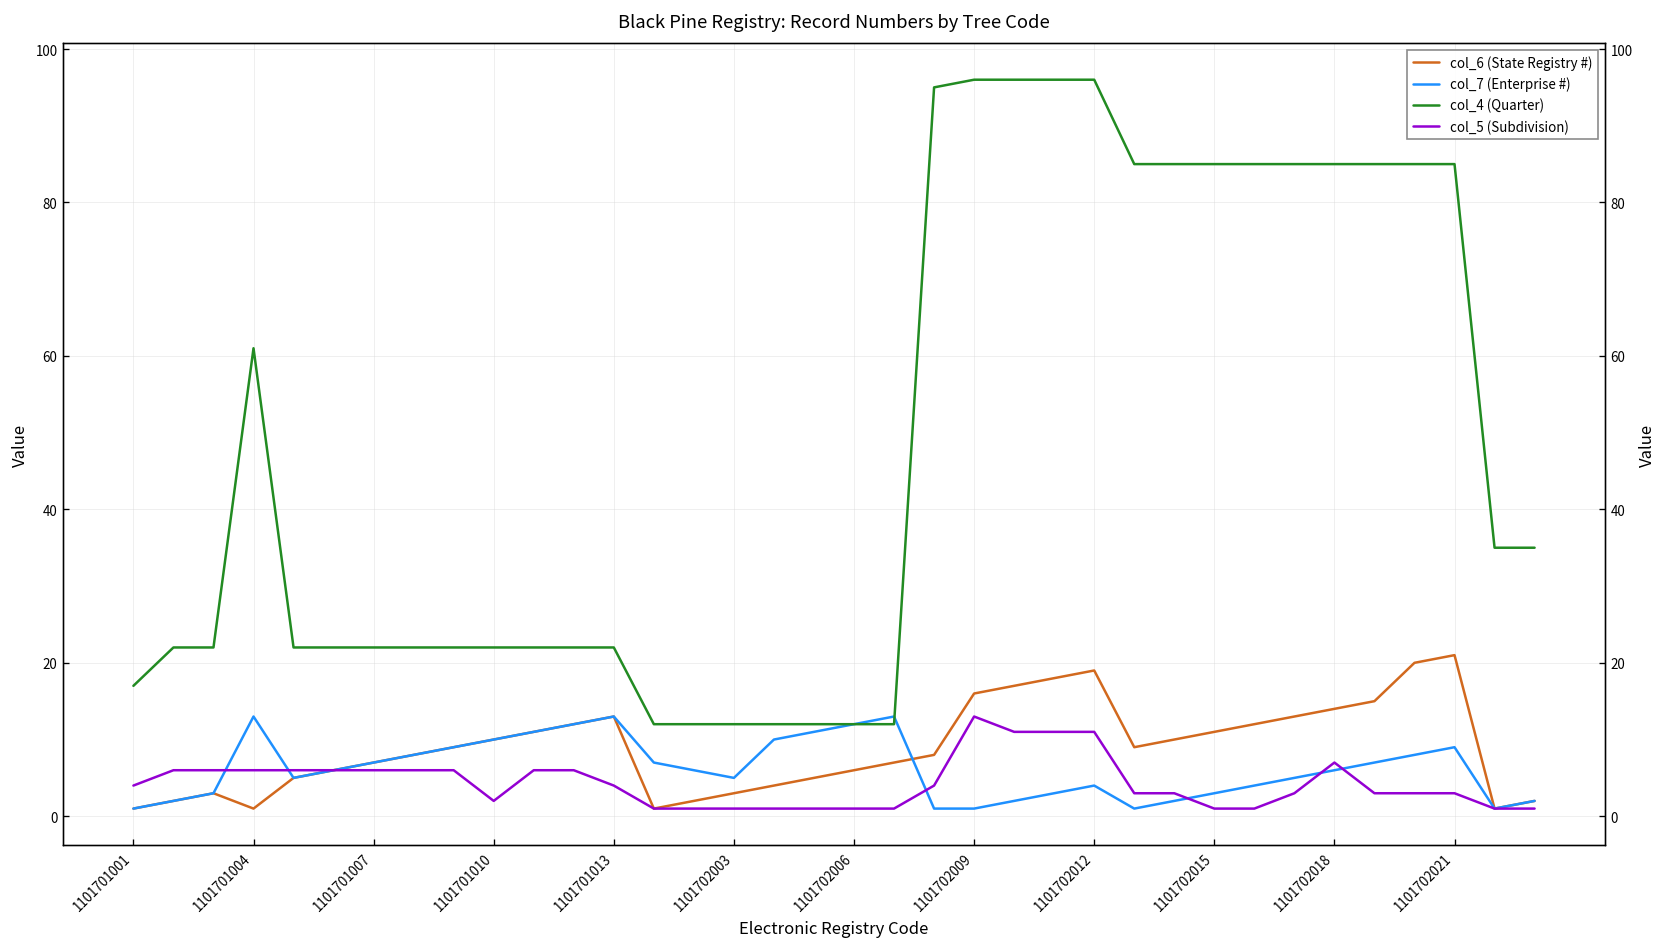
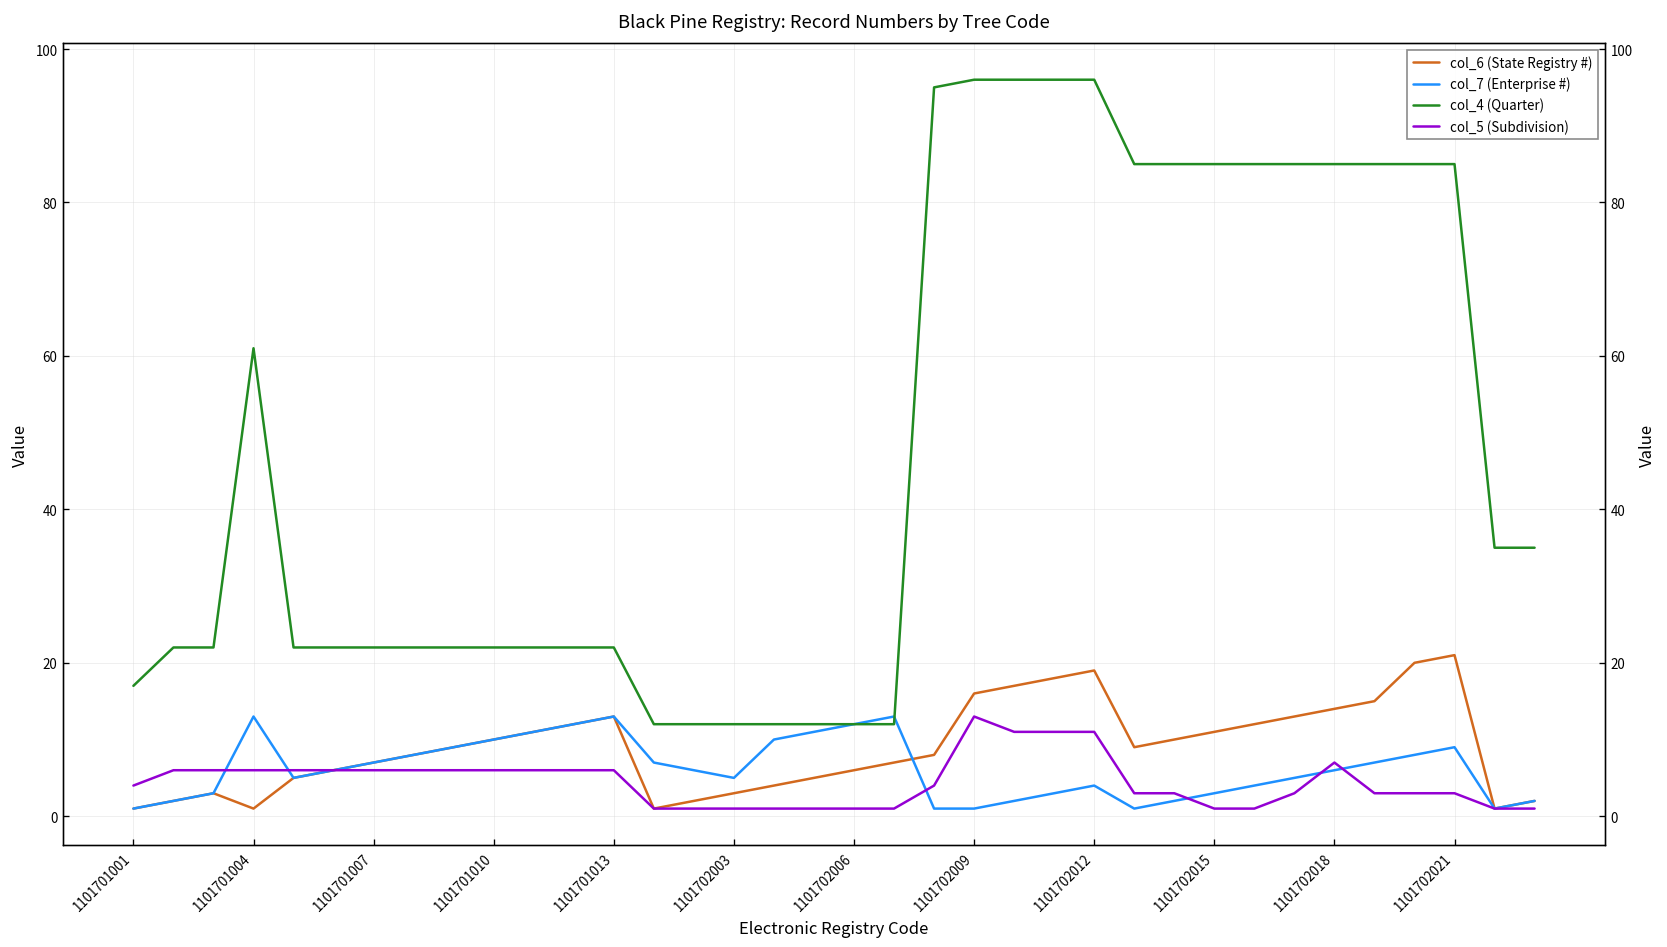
  {
    "col_6 (State Registry #)": {
      "1101701004": 1,
      "1101702003": 3,
      "1101702006": 6,
      "1101702009": 16,
      "1101702012": 19,
      "1101702015": 11,
      "1101702018": 14,
      "1101702021": 21
    },
    "col_7 (Enterprise #)": {
      "1101701004": 13,
      "1101702003": 5,
      "1101702009": 1,
      "1101702012": 4,
      "1101702015": 3,
      "1101702018": 6,
      "1101702021": 9
    },
    "col_4 (Quarter)": {
      "1101701001": 17,
      "1101701004": 61,
      "1101701007": 22,
      "1101701010": 22,
      "1101701013": 22,
      "1101702003": 12,
      "1101702009": 96,
      "1101702012": 96,
      "1101702015": 85,
      "1101702018": 85,
      "1101702021": 85
    },
    "col_5 (Subdivision)": {
      "1101701001": 4,
      "1101701004": 6,
      "1101701007": 6,
-     "1101701010": 2,
-     "1101701013": 4,
+     "1101701010": 6,
+     "1101701013": 6,
      "1101702003": 1,
      "1101702006": 1,
      "1101702009": 13,
      "1101702012": 11,
      "1101702015": 1,
      "1101702018": 7,
      "1101702021": 3
    }
  }
